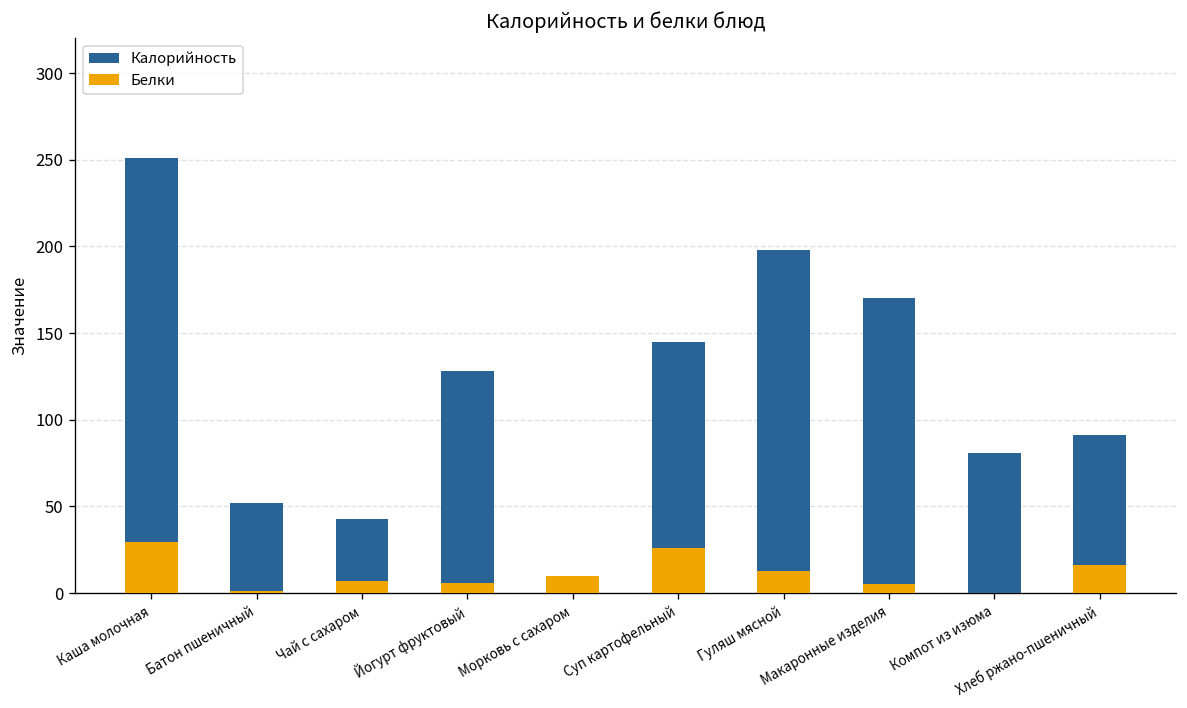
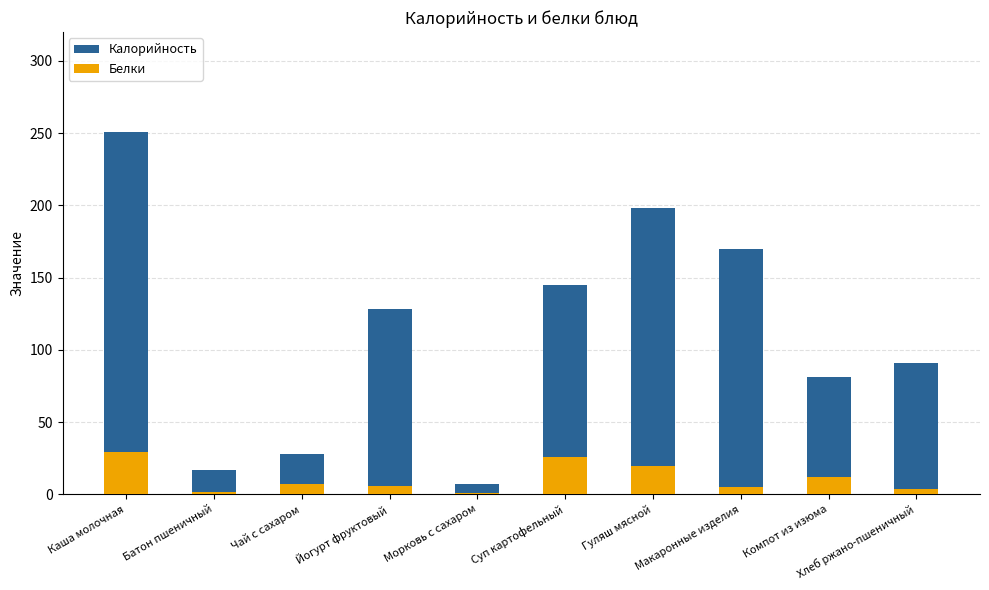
  {
    "Калорийность": {
      "Каша молочная": 251,
-     "Батон пшеничный": 52,
-     "Чай с сахаром": 43,
+     "Батон пшеничный": 17,
+     "Чай с сахаром": 28,
      "Йогурт фруктовый": 128,
      "Суп картофельный": 145,
      "Гуляш мясной": 198,
      "Макаронные изделия": 170,
      "Компот из изюма": 81,
      "Хлеб ржано-пшеничный": 91
    },
    "Белки": {
-     "Морковь с сахаром": 10,
-     "Гуляш мясной": 13,
-     "Компот из изюма": 0,
-     "Хлеб ржано-пшеничный": 16
+     "Морковь с сахаром": 1,
+     "Гуляш мясной": 20,
+     "Компот из изюма": 12,
+     "Хлеб ржано-пшеничный": 3
    }
  }
